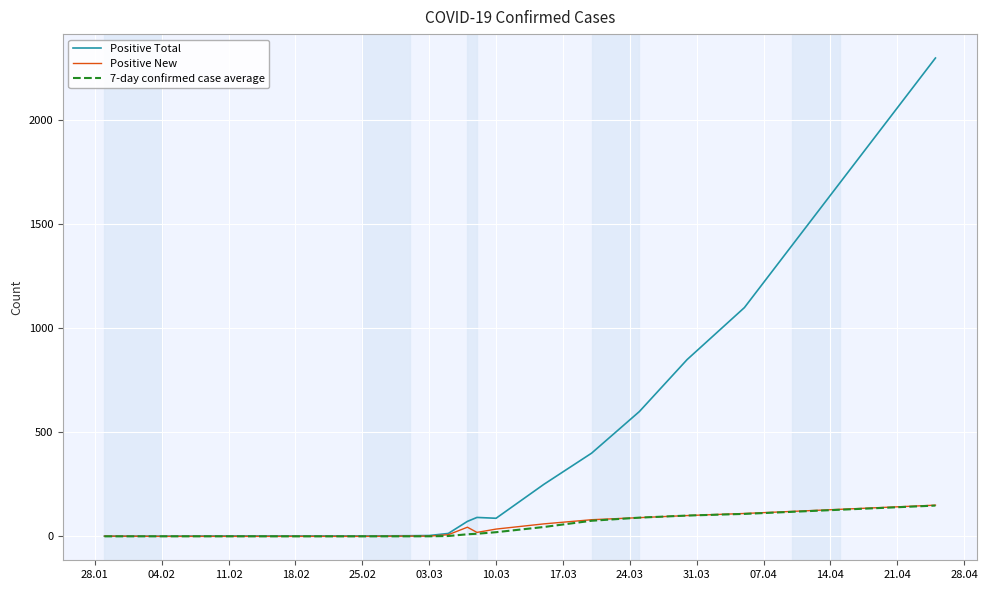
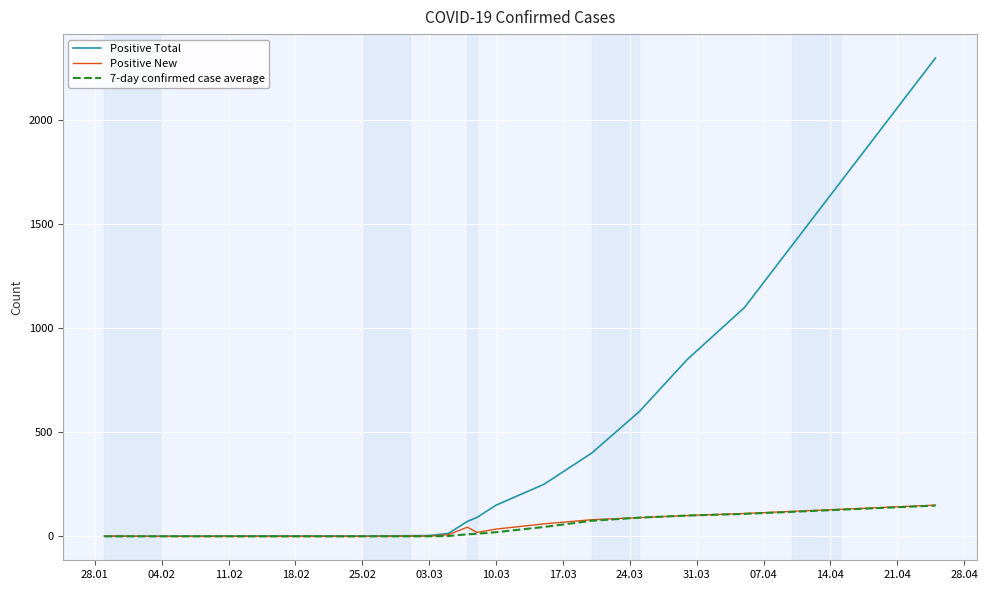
  {
    "Positive Total": {
-     "10.03": 90
+     "10.03": 150
    },
    "Positive New": {
      "10.03": 40
    },
    "7-day confirmed case average": {
      "10.03": 20
    }
  }
